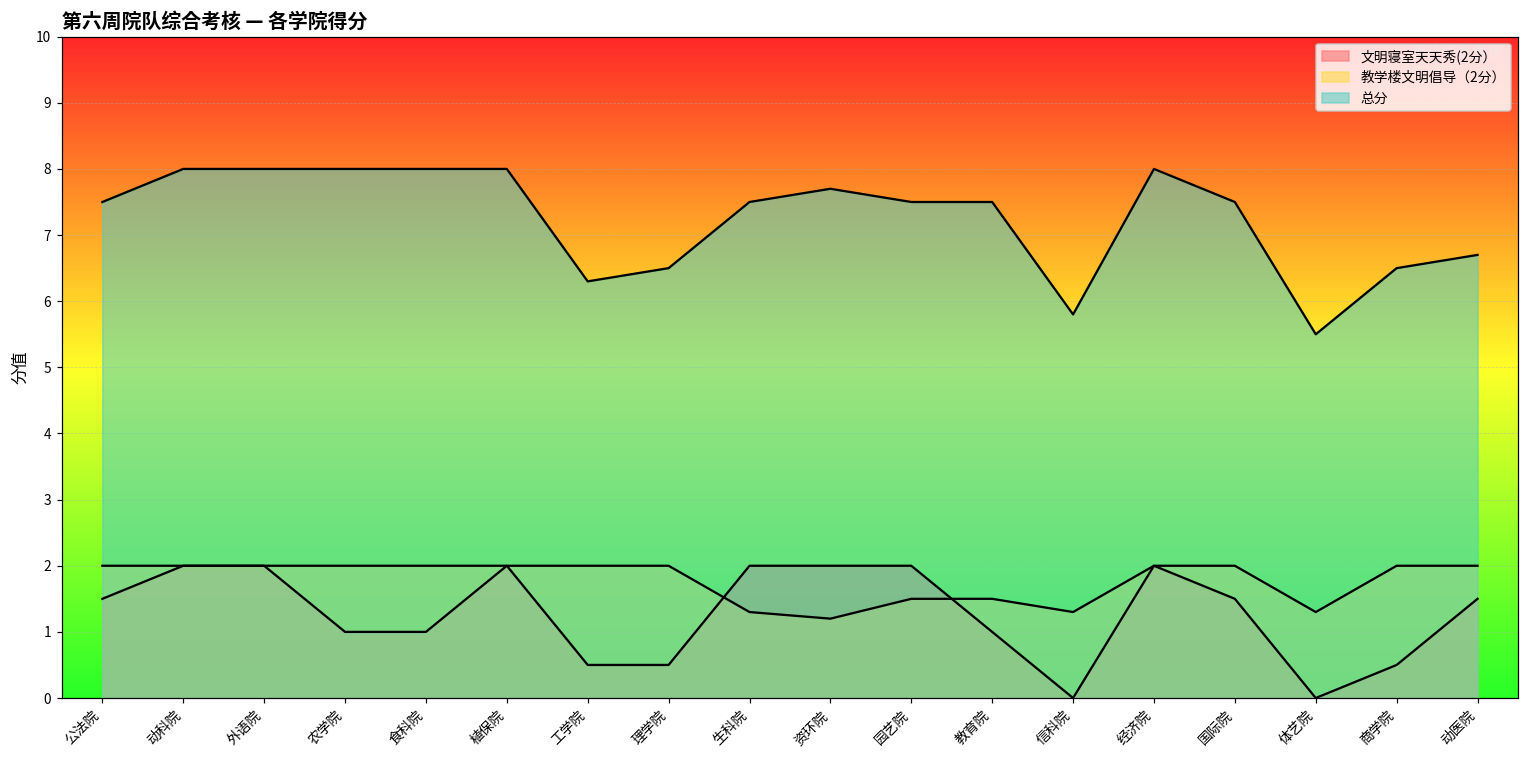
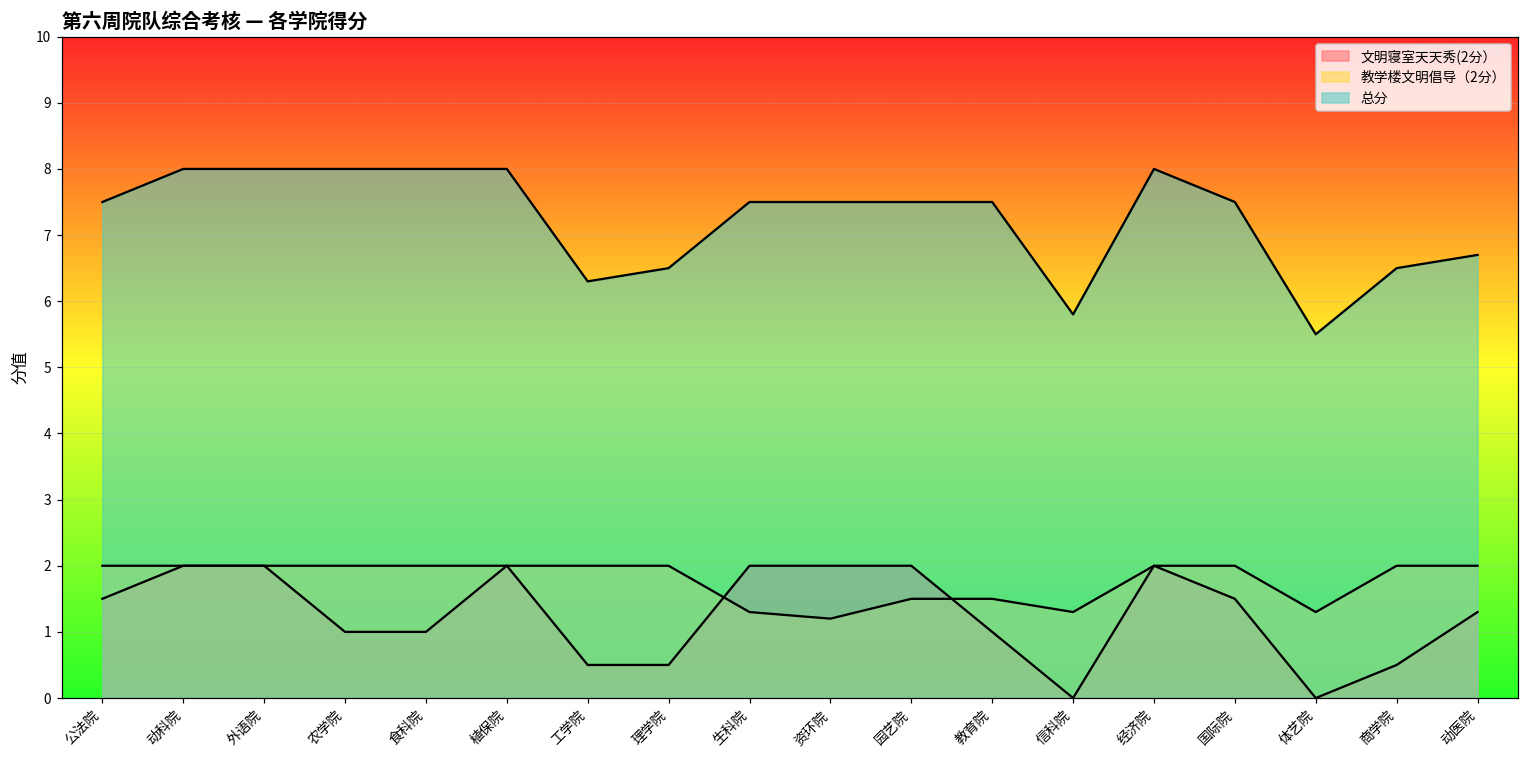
  {
    "文明寝室天天秀(2分）": {
      "公法院": 1.5,
      "农学院": 1.0,
      "食科院": 1.0,
      "工学院": 0.5,
      "理学院": 0.5,
      "生科院": 2.0,
      "资环院": 2.0,
      "园艺院": 2.0,
      "教育院": 1.0,
      "信科院": 0.0,
      "国际院": 1.5,
      "体艺院": 0.0,
      "商学院": 0.5,
-     "动医院": 1.5
+     "动医院": 1.3
    },
    "教学楼文明倡导（2分）": {
      "公法院": 2.0,
      "农学院": 2.0,
      "食科院": 2.0,
      "工学院": 2.0,
      "理学院": 2.0,
      "生科院": 1.3,
      "资环院": 1.2,
      "园艺院": 1.5,
      "教育院": 1.5,
      "信科院": 1.3,
      "国际院": 2.0,
      "体艺院": 1.3,
      "商学院": 2.0,
      "动医院": 2.0
    },
    "总分": {
      "公法院": 7.5,
      "动科院": 8.0,
      "外语院": 8.0,
      "农学院": 8.0,
      "食科院": 8.0,
      "植保院": 8.0,
      "工学院": 6.3,
      "理学院": 6.5,
      "生科院": 7.5,
-     "资环院": 7.7,
+     "资环院": 7.5,
      "园艺院": 7.5,
      "教育院": 7.5,
      "信科院": 5.8,
      "经济院": 8.0,
      "国际院": 7.5,
      "体艺院": 5.5,
      "商学院": 6.5,
      "动医院": 6.7
    }
  }
